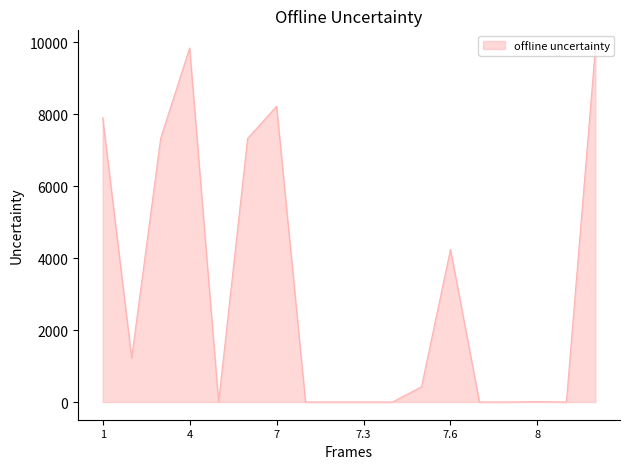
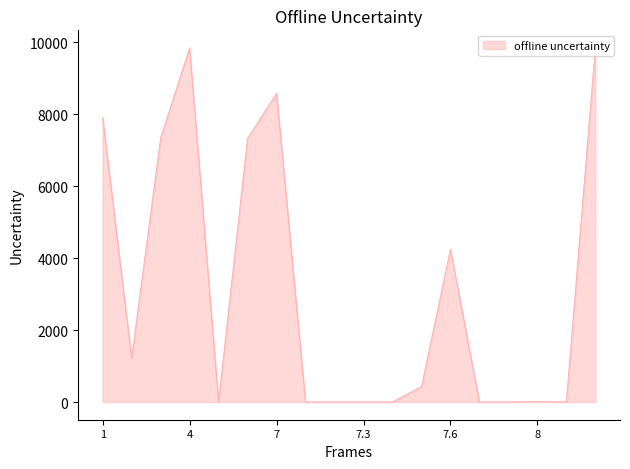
  {
    "1": 7900,
    "4": 9800,
-   "7": 8200,
+   "7": 8600,
    "7.3": 0,
    "7.6": 4200,
    "8": 0
  }
